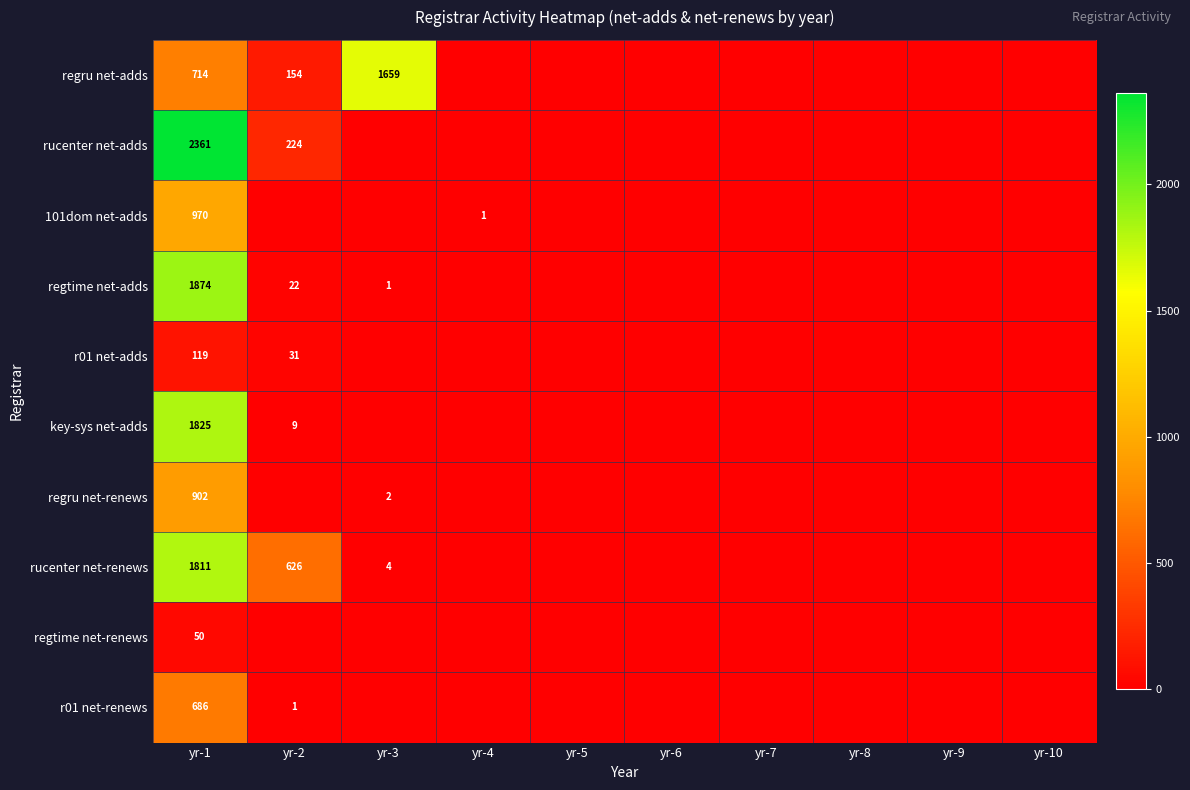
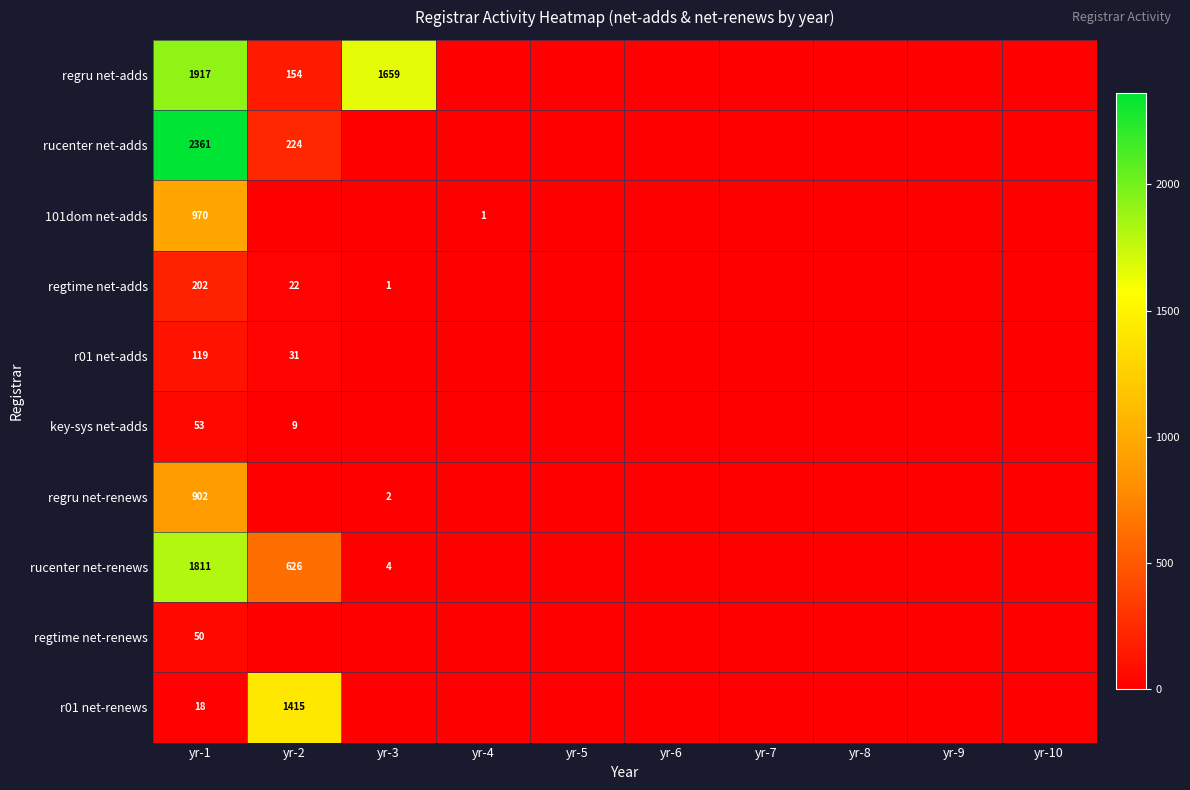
  {
    "regru net-adds": {
-     "yr-1": 714,
+     "yr-1": 1917,
      "yr-2": 154,
      "yr-3": 1659
    },
    "rucenter net-adds": {
      "yr-1": 2361,
      "yr-2": 224
    },
    "101dom net-adds": {
      "yr-1": 970,
      "yr-4": 1
    },
    "regtime net-adds": {
-     "yr-1": 1874,
+     "yr-1": 202,
      "yr-2": 22,
      "yr-3": 1
    },
    "r01 net-adds": {
      "yr-1": 119,
      "yr-2": 31
    },
    "key-sys net-adds": {
-     "yr-1": 1825,
+     "yr-1": 53,
      "yr-2": 9
    },
    "regru net-renews": {
      "yr-1": 902,
      "yr-3": 2
    },
    "rucenter net-renews": {
      "yr-1": 1811,
      "yr-2": 626,
      "yr-3": 4
    },
    "regtime net-renews": {
      "yr-1": 50
    },
    "r01 net-renews": {
-     "yr-1": 686,
-     "yr-2": 1
+     "yr-1": 18,
+     "yr-2": 1415
    }
  }
